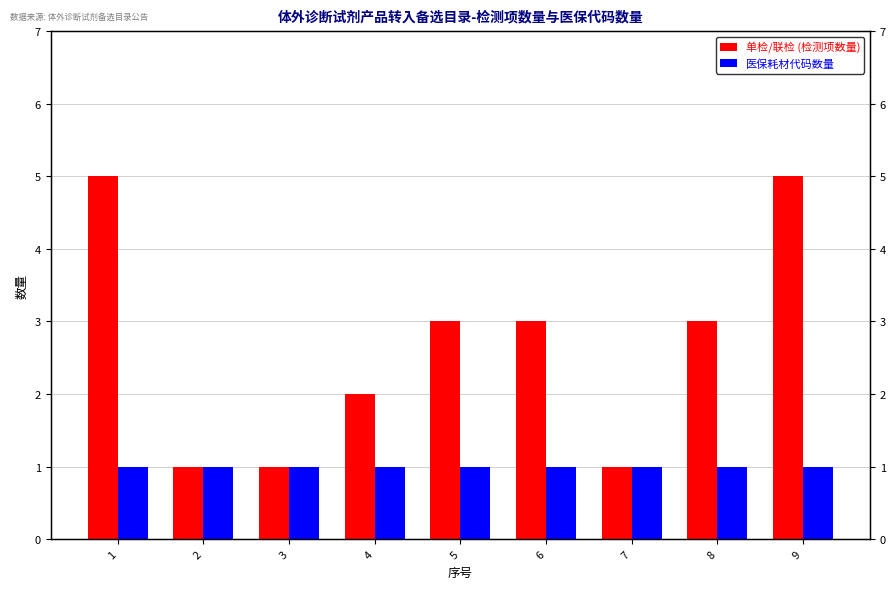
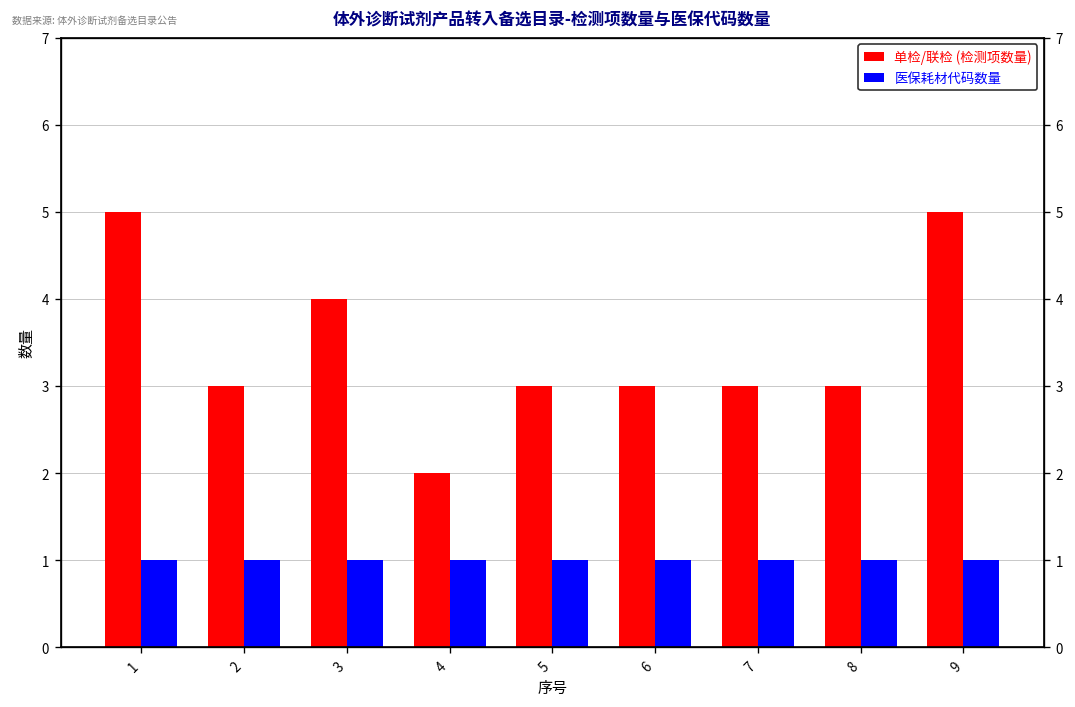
  {
    "单检/联检 (检测项数量)": {
      "1": 5,
-     "2": 1,
-     "3": 1,
+     "2": 3,
+     "3": 4,
      "4": 2,
      "5": 3,
      "6": 3,
-     "7": 1,
+     "7": 3,
      "8": 3,
      "9": 5
    },
    "医保耗材代码数量": {
      "1": 1,
      "2": 1,
      "3": 1,
      "4": 1,
      "5": 1,
      "6": 1,
      "7": 1,
      "8": 1,
      "9": 1
    }
  }
